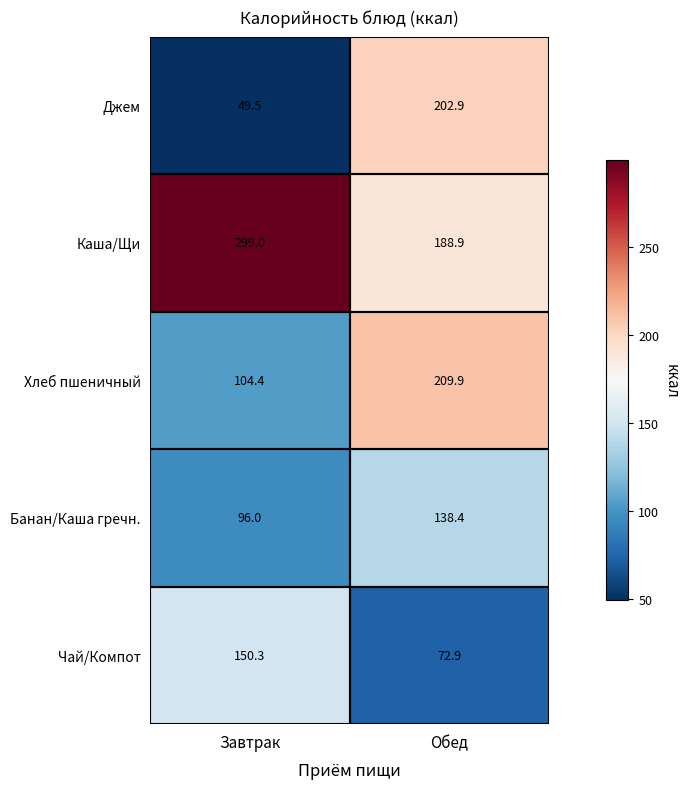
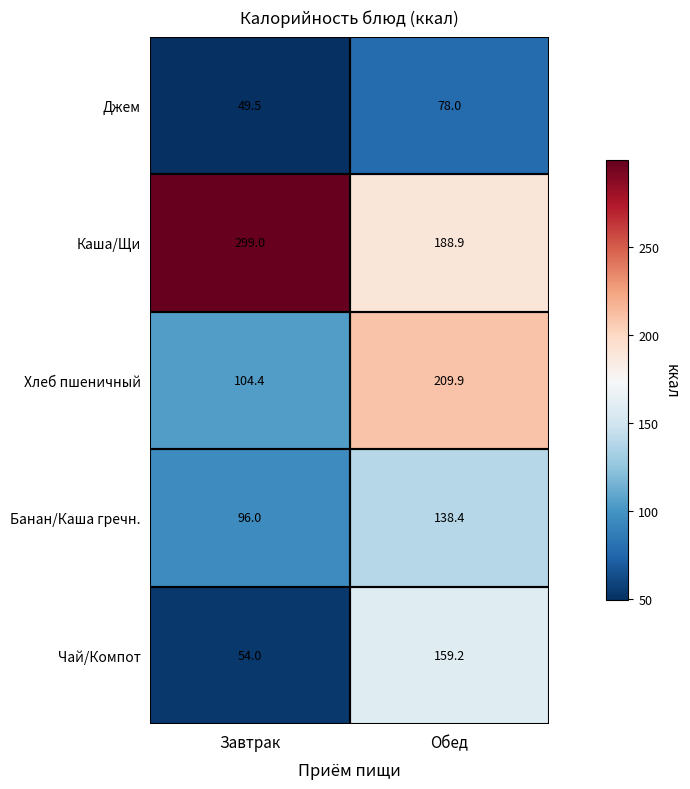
  {
    "Джем": {
      "Завтрак": 49.5,
-     "Обед": 202.9
+     "Обед": 78.0
    },
    "Каша/Щи": {
      "Завтрак": 299.0,
      "Обед": 188.9
    },
    "Хлеб пшеничный": {
      "Завтрак": 104.4,
      "Обед": 209.9
    },
    "Банан/Каша гречн.": {
      "Завтрак": 96.0,
      "Обед": 138.4
    },
    "Чай/Компот": {
-     "Завтрак": 150.3,
-     "Обед": 72.9
+     "Завтрак": 54.0,
+     "Обед": 159.2
    }
  }
